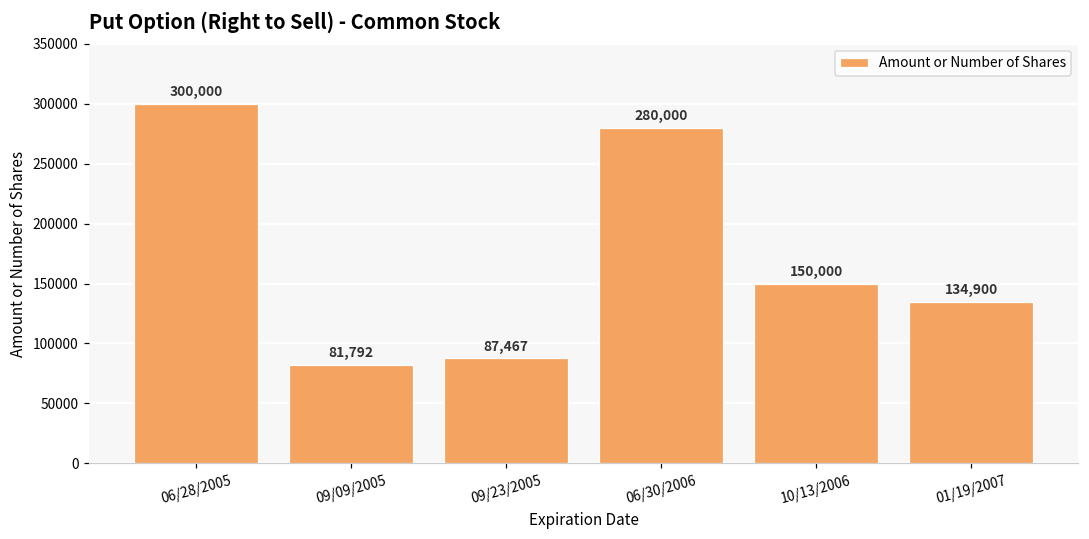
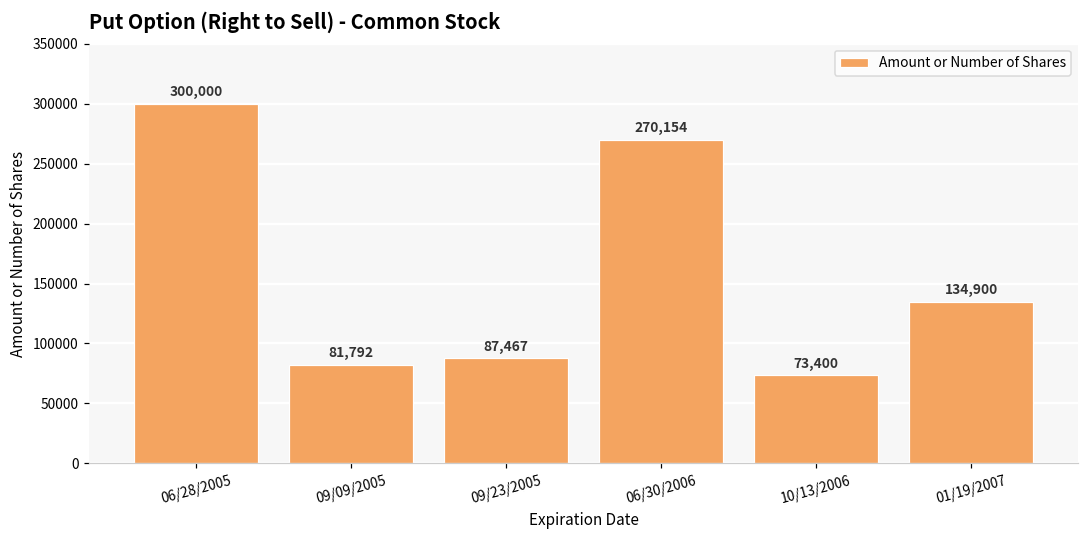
  {
    "06/28/2005": "300,000",
    "09/09/2005": "81,792",
    "09/23/2005": "87,467",
-   "06/30/2006": "280,000",
-   "10/13/2006": "150,000",
+   "06/30/2006": "270,154",
+   "10/13/2006": "73,400",
    "01/19/2007": "134,900"
  }
